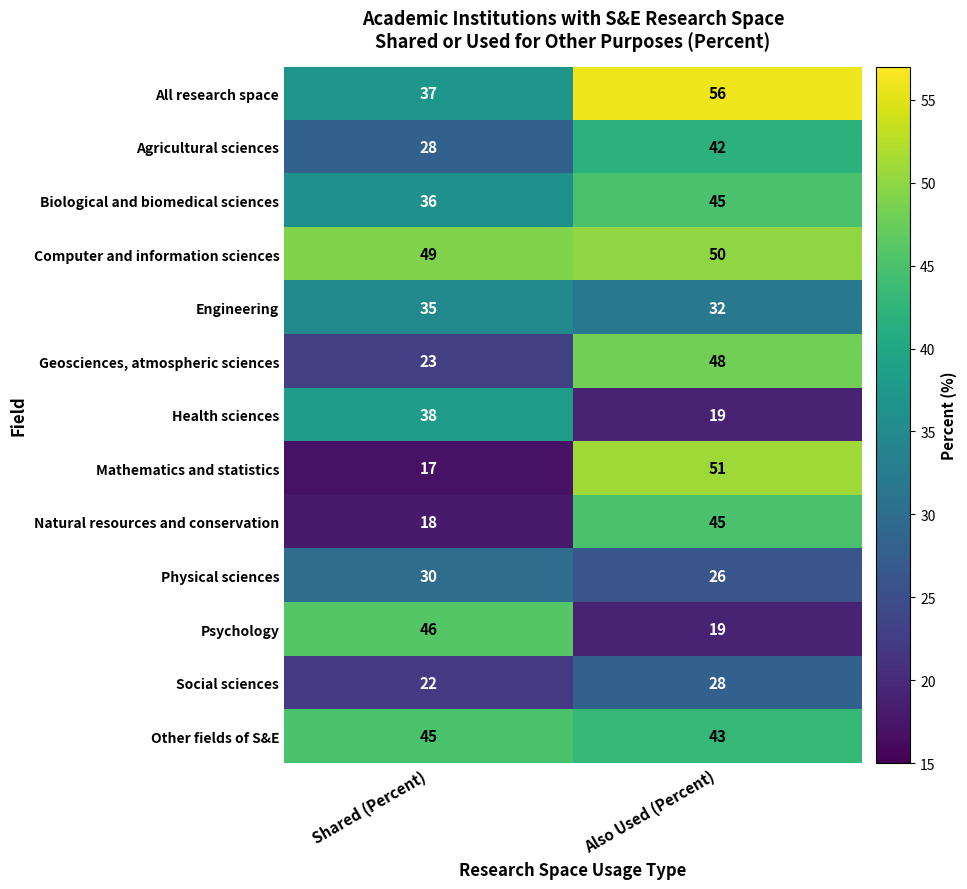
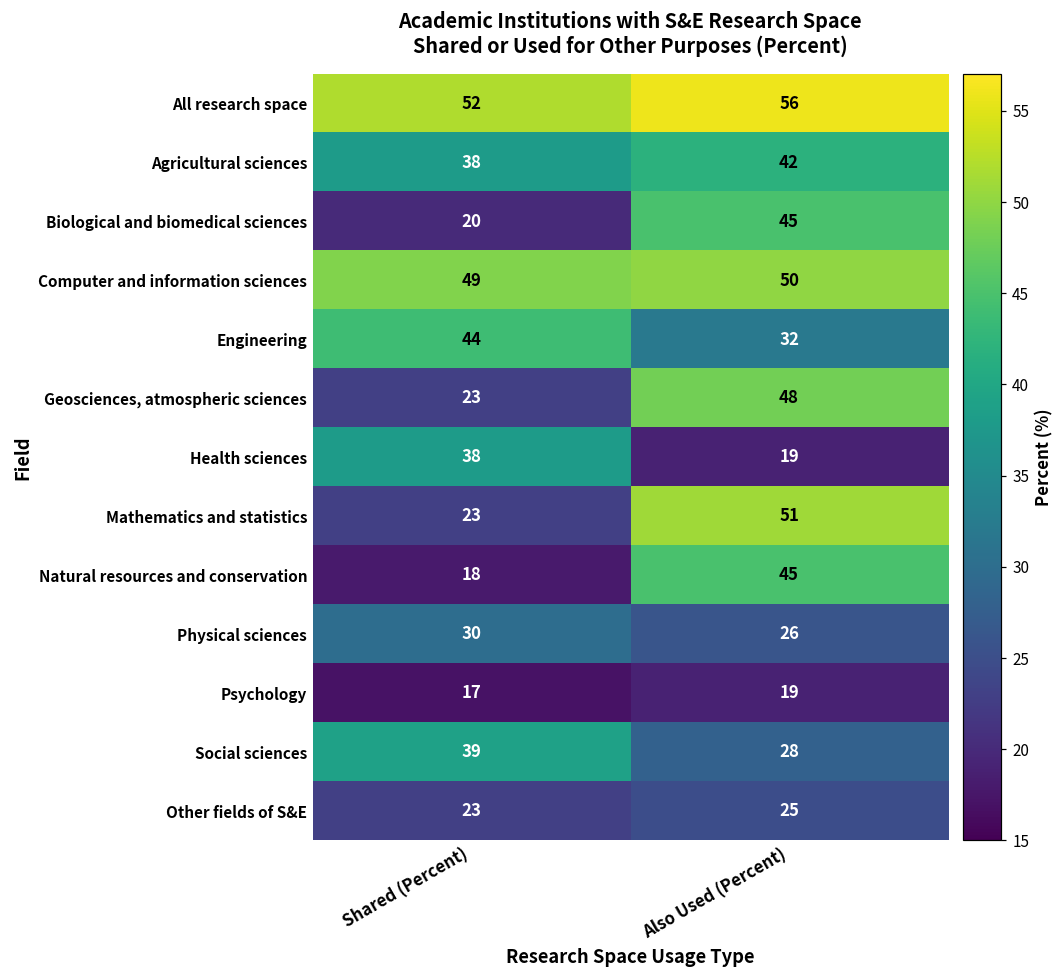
  {
    "All research space": {
-     "Shared (Percent)": 37,
+     "Shared (Percent)": 52,
      "Also Used (Percent)": 56
    },
    "Agricultural sciences": {
-     "Shared (Percent)": 28,
+     "Shared (Percent)": 38,
      "Also Used (Percent)": 42
    },
    "Biological and biomedical sciences": {
-     "Shared (Percent)": 36,
+     "Shared (Percent)": 20,
      "Also Used (Percent)": 45
    },
    "Computer and information sciences": {
      "Shared (Percent)": 49,
      "Also Used (Percent)": 50
    },
    "Engineering": {
-     "Shared (Percent)": 35,
+     "Shared (Percent)": 44,
      "Also Used (Percent)": 32
    },
    "Geosciences, atmospheric sciences": {
      "Shared (Percent)": 23,
      "Also Used (Percent)": 48
    },
    "Health sciences": {
      "Shared (Percent)": 38,
      "Also Used (Percent)": 19
    },
    "Mathematics and statistics": {
-     "Shared (Percent)": 17,
+     "Shared (Percent)": 23,
      "Also Used (Percent)": 51
    },
    "Natural resources and conservation": {
      "Shared (Percent)": 18,
      "Also Used (Percent)": 45
    },
    "Physical sciences": {
      "Shared (Percent)": 30,
      "Also Used (Percent)": 26
    },
    "Psychology": {
-     "Shared (Percent)": 46,
+     "Shared (Percent)": 17,
      "Also Used (Percent)": 19
    },
    "Social sciences": {
-     "Shared (Percent)": 22,
+     "Shared (Percent)": 39,
      "Also Used (Percent)": 28
    },
    "Other fields of S&E": {
-     "Shared (Percent)": 45,
-     "Also Used (Percent)": 43
+     "Shared (Percent)": 23,
+     "Also Used (Percent)": 25
    }
  }
